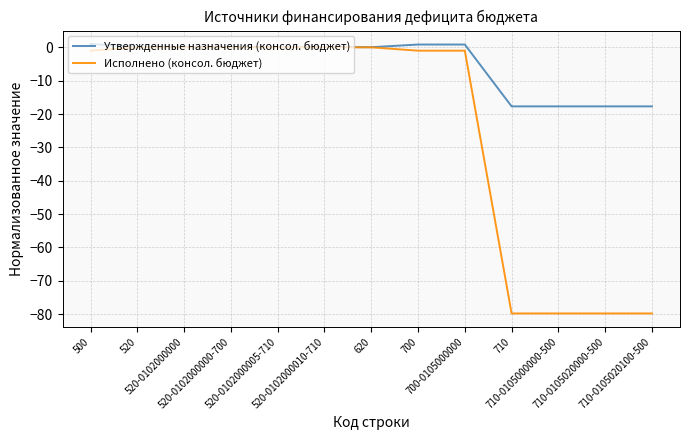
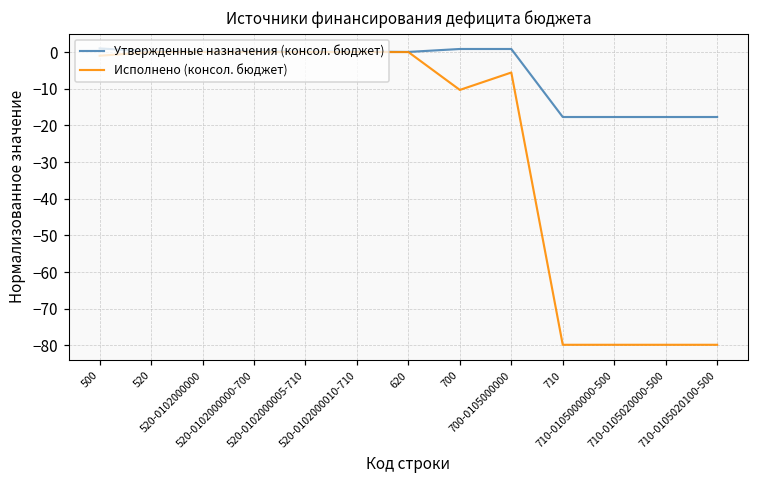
  {
    "Утвержденные назначения (консол. бюджет)": {
      "700": 1,
      "700-0105000000": 1,
      "710": -18,
      "710-0105000000-500": -18,
      "710-0105020000-500": -18,
      "710-0105020100-500": -18
    },
    "Исполнено (консол. бюджет)": {
-     "700": -1,
-     "700-0105000000": -1,
+     "700": -10,
+     "700-0105000000": -6,
      "710": -80,
      "710-0105000000-500": -80,
      "710-0105020000-500": -80,
      "710-0105020100-500": -80
    }
  }
